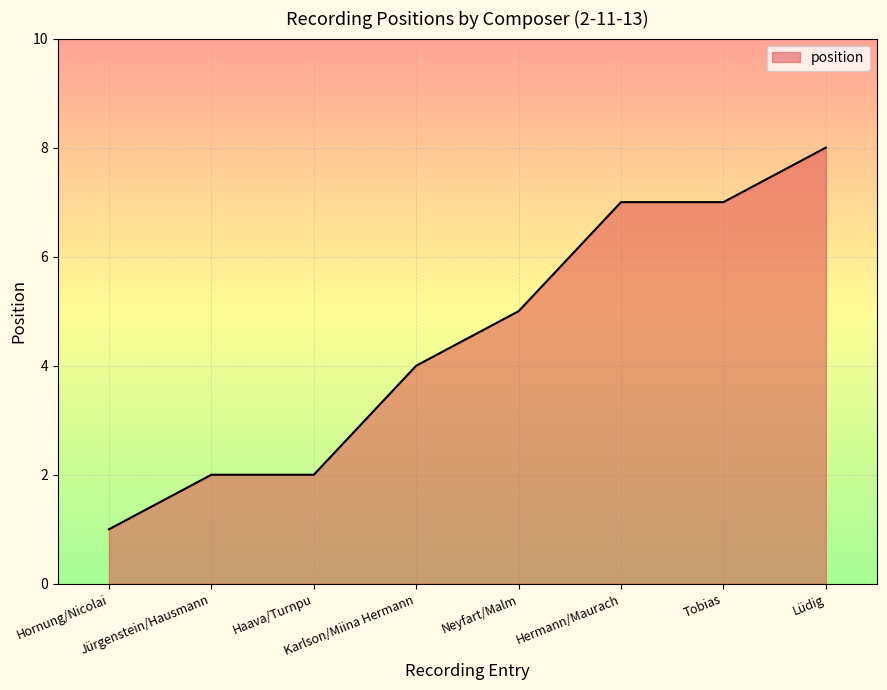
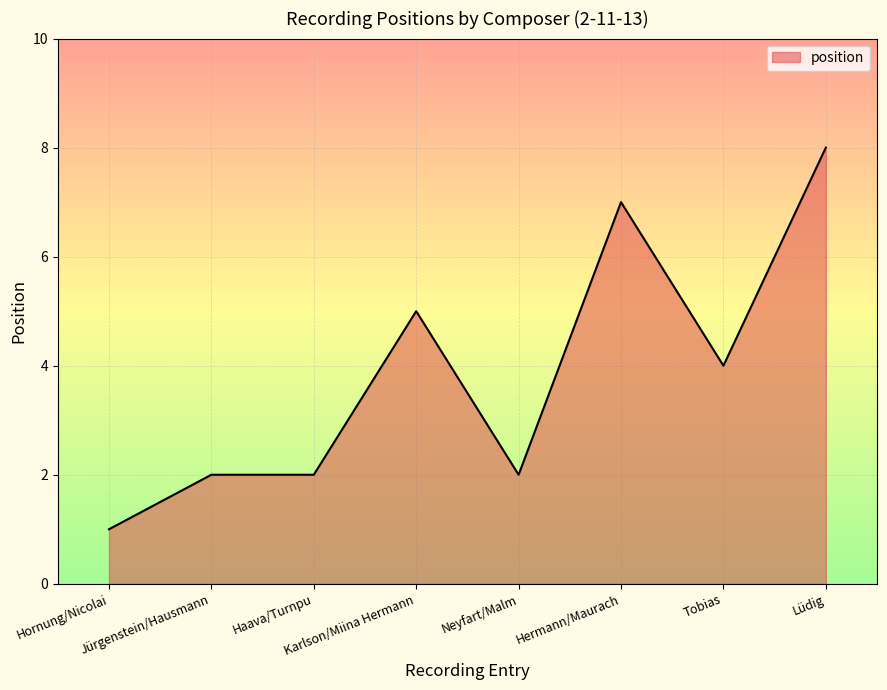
  {
    "Hornung/Nicolai": 1,
    "Jürgenstein/Hausmann": 2,
    "Haava/Turnpu": 2,
-   "Karlson/Miina Hermann": 4,
-   "Neyfart/Malm": 5,
+   "Karlson/Miina Hermann": 5,
+   "Neyfart/Malm": 2,
    "Hermann/Maurach": 7,
-   "Tobias": 7,
+   "Tobias": 4,
    "Lüdig": 8
  }
